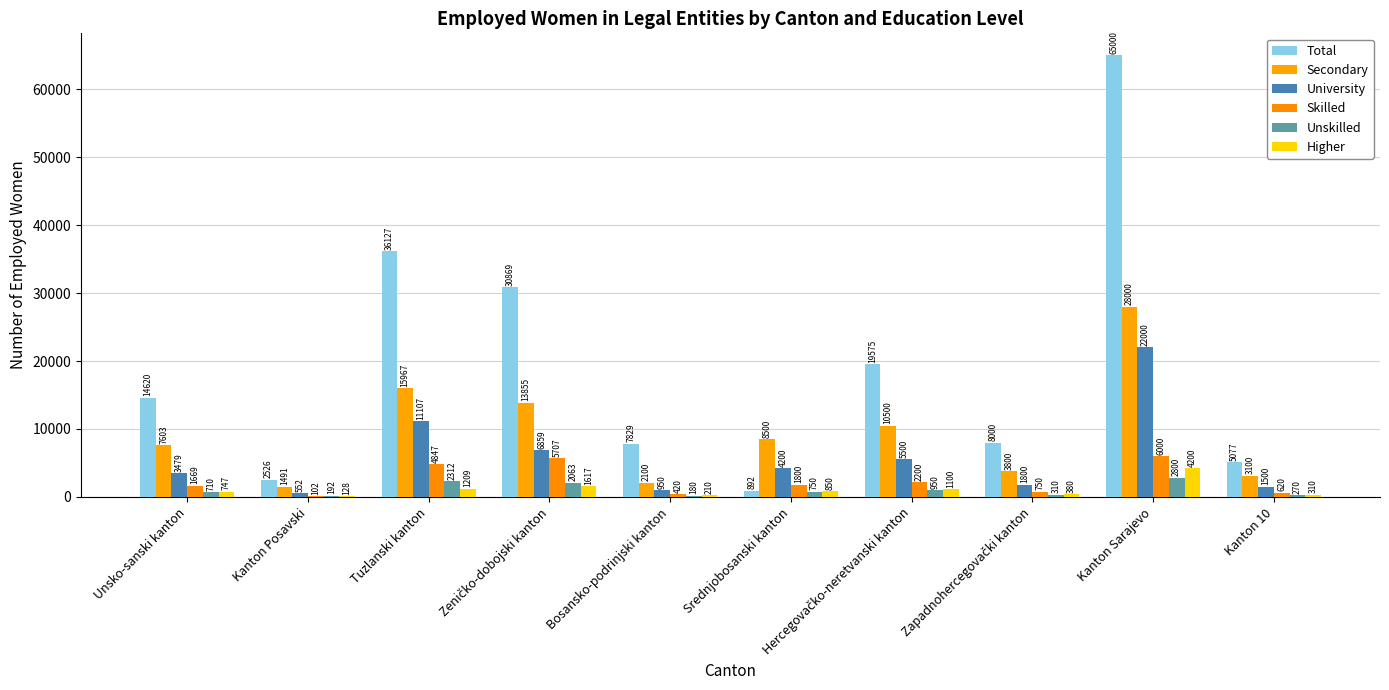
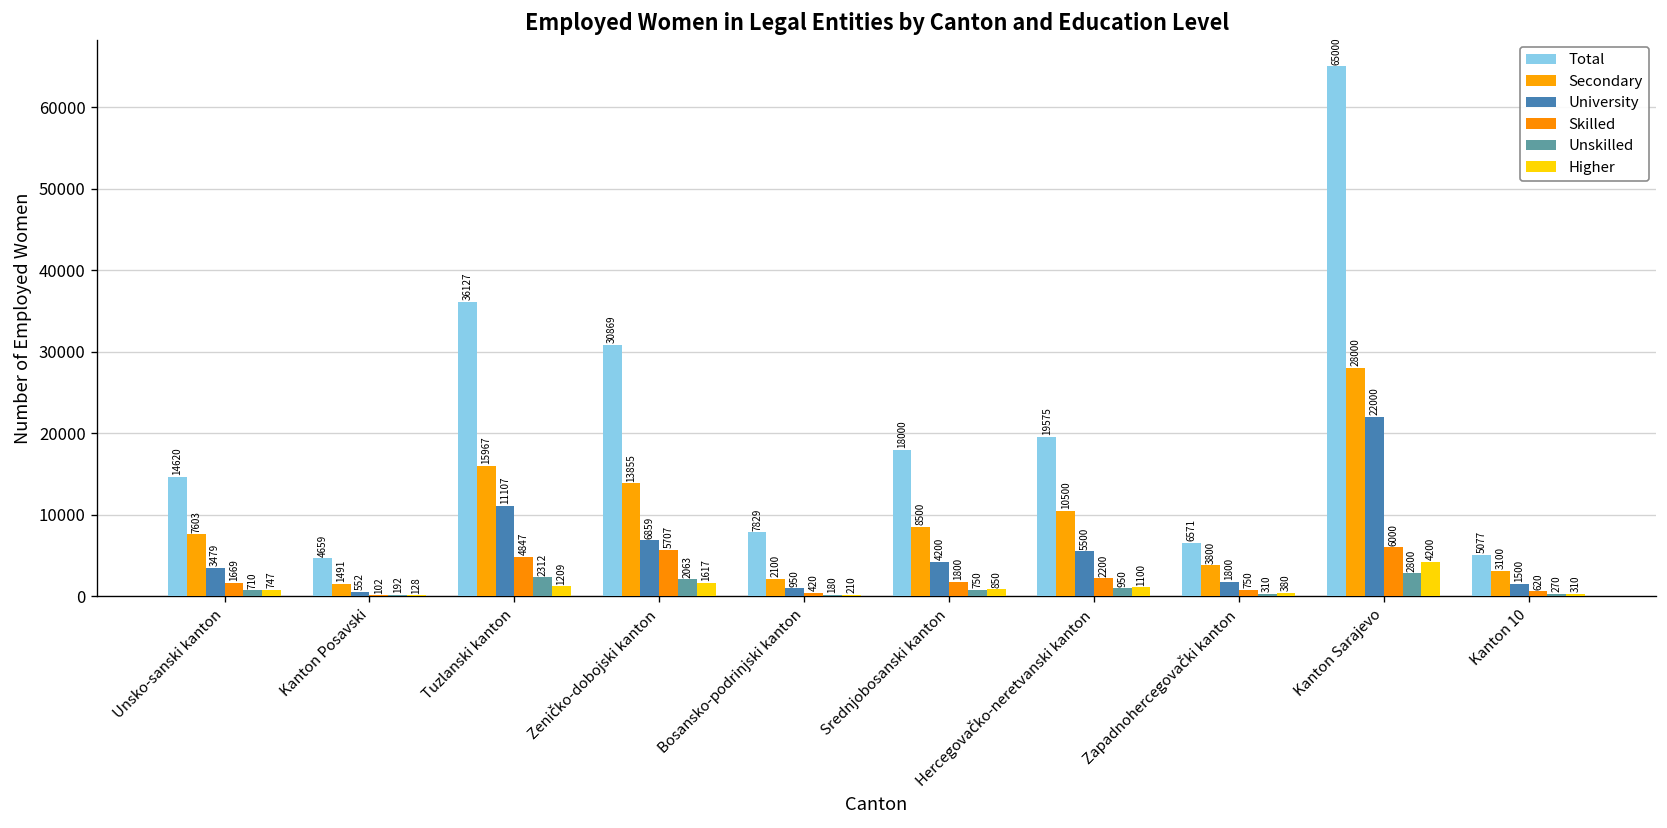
  {
    "Total": {
      "Unsko-sanski kanton": 14620,
-     "Kanton Posavski": 2526,
+     "Kanton Posavski": 4659,
      "Tuzlanski kanton": 36127,
      "Zeničko-dobojski kanton": 30869,
      "Bosansko-podrinjski kanton": 7829,
-     "Srednjobosanski kanton": 892,
+     "Srednjobosanski kanton": 18000,
      "Hercegovačko-neretvanski kanton": 19575,
-     "Zapadnohercegovački kanton": 8000,
+     "Zapadnohercegovački kanton": 6571,
      "Kanton Sarajevo": 65000,
      "Kanton 10": 5077
    }
  }
